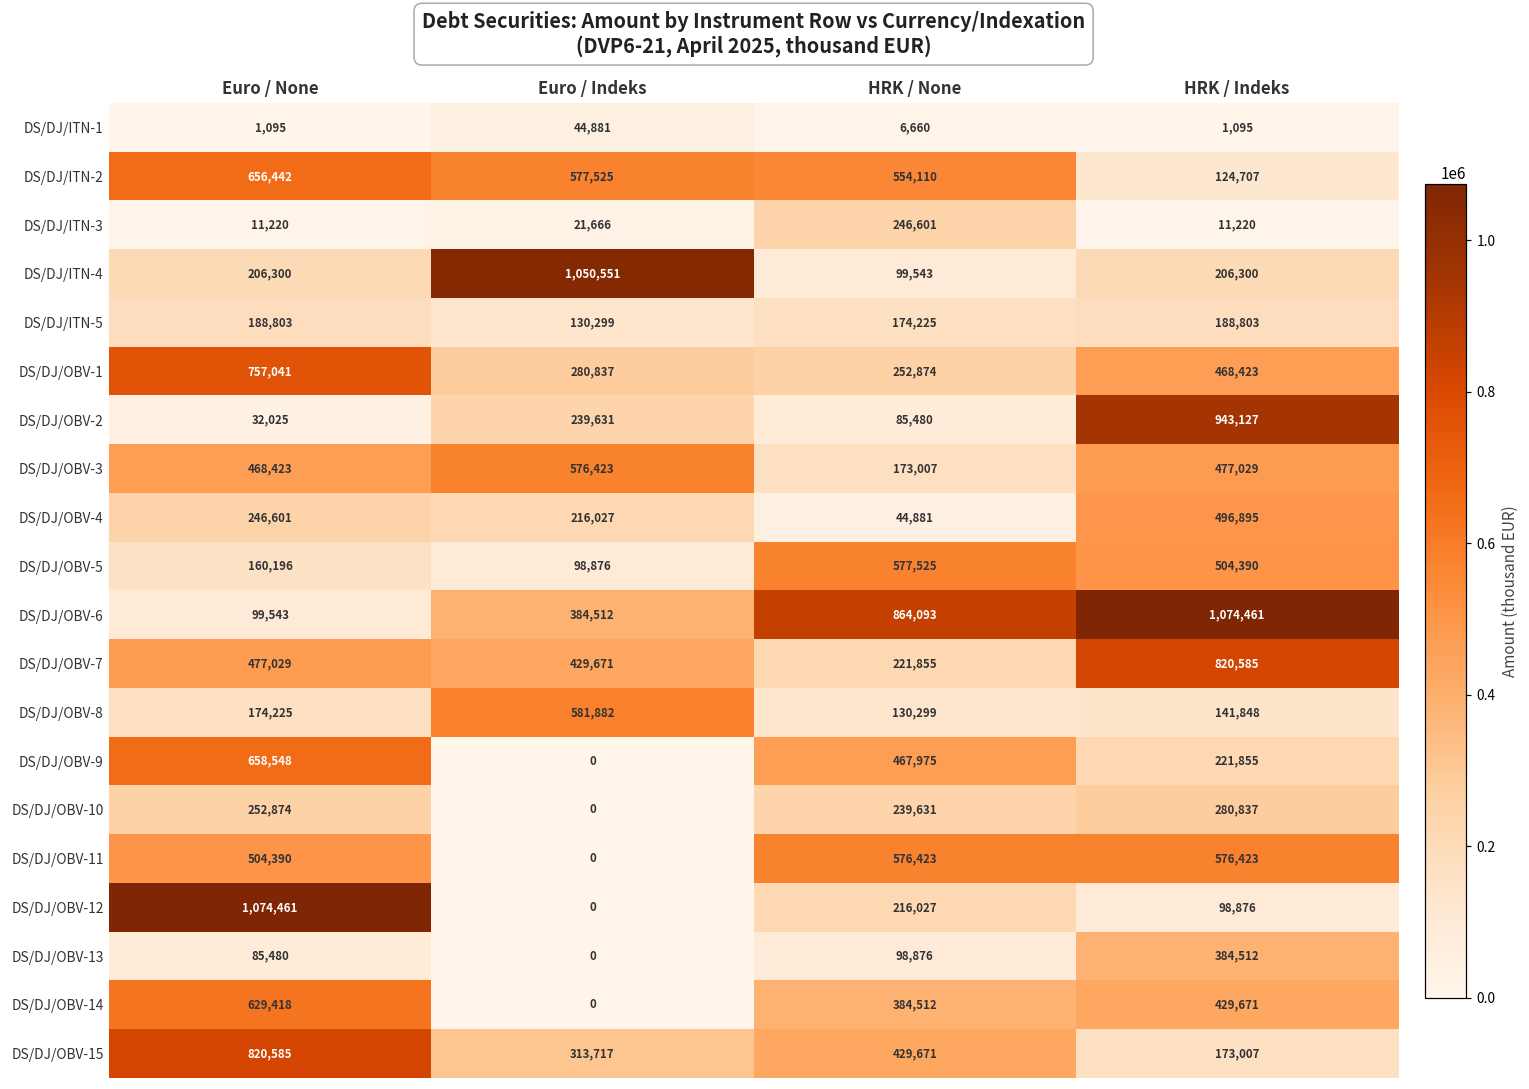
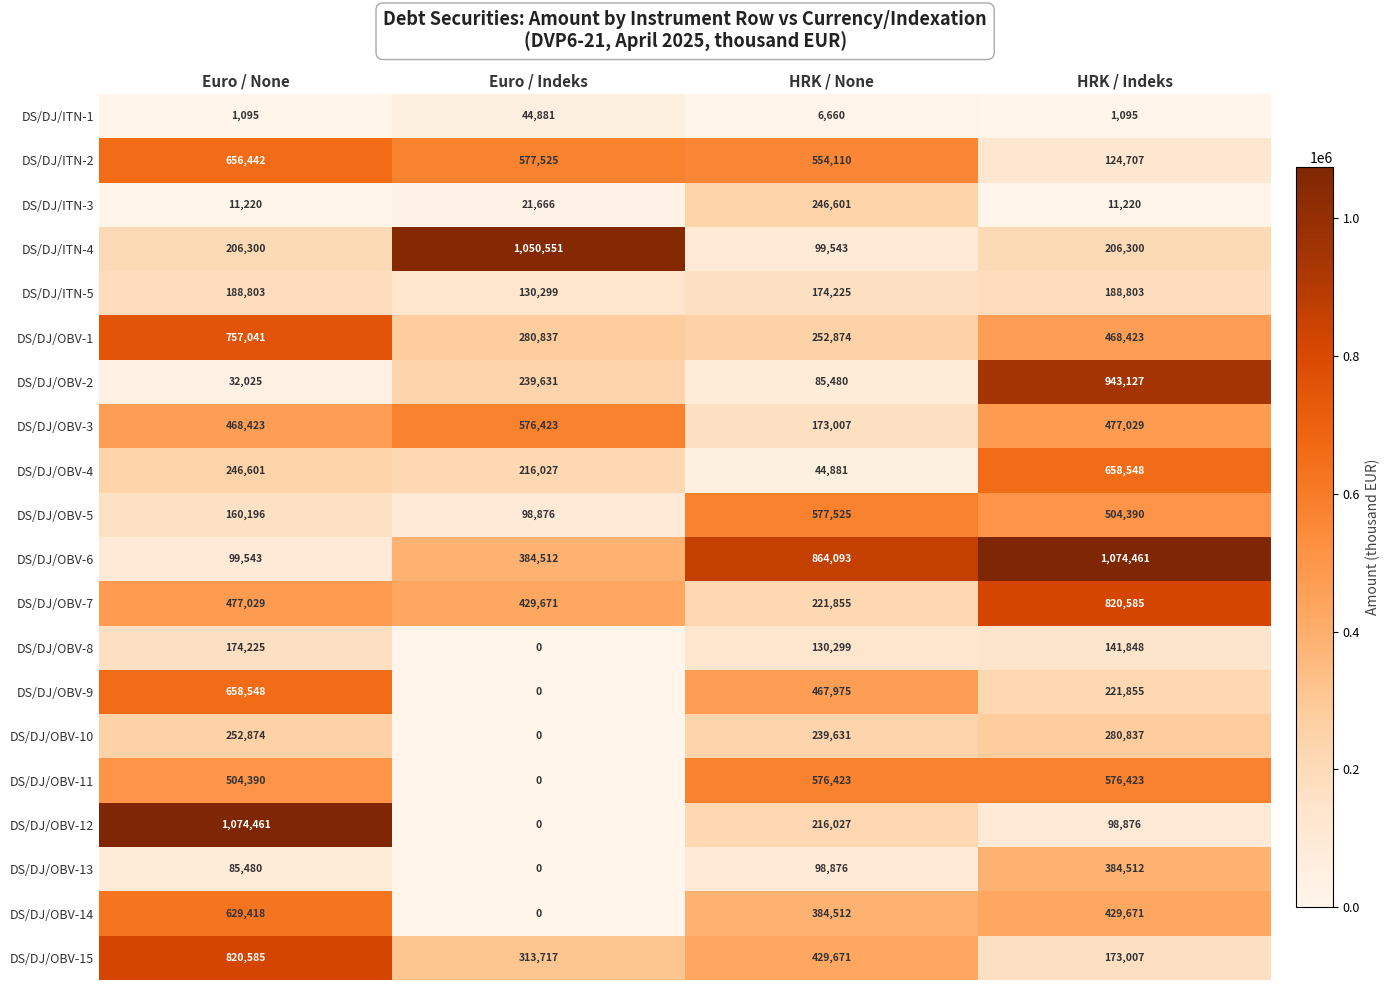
  {
    "DS/DJ/ITN-1": {
      "Euro / None": "1,095",
      "Euro / Indeks": "44,881",
      "HRK / None": "6,660",
      "HRK / Indeks": "1,095"
    },
    "DS/DJ/ITN-2": {
      "Euro / None": "656,442",
      "Euro / Indeks": "577,525",
      "HRK / None": "554,110",
      "HRK / Indeks": "124,707"
    },
    "DS/DJ/ITN-3": {
      "Euro / None": "11,220",
      "Euro / Indeks": "21,666",
      "HRK / None": "246,601",
      "HRK / Indeks": "11,220"
    },
    "DS/DJ/ITN-4": {
      "Euro / None": "206,300",
      "Euro / Indeks": "1,050,551",
      "HRK / None": "99,543",
      "HRK / Indeks": "206,300"
    },
    "DS/DJ/ITN-5": {
      "Euro / None": "188,803",
      "Euro / Indeks": "130,299",
      "HRK / None": "174,225",
      "HRK / Indeks": "188,803"
    },
    "DS/DJ/OBV-1": {
      "Euro / None": "757,041",
      "Euro / Indeks": "280,837",
      "HRK / None": "252,874",
      "HRK / Indeks": "468,423"
    },
    "DS/DJ/OBV-2": {
      "Euro / None": "32,025",
      "Euro / Indeks": "239,631",
      "HRK / None": "85,480",
      "HRK / Indeks": "943,127"
    },
    "DS/DJ/OBV-3": {
      "Euro / None": "468,423",
      "Euro / Indeks": "576,423",
      "HRK / None": "173,007",
      "HRK / Indeks": "477,029"
    },
    "DS/DJ/OBV-4": {
      "Euro / None": "246,601",
      "Euro / Indeks": "216,027",
      "HRK / None": "44,881",
-     "HRK / Indeks": "496,895"
+     "HRK / Indeks": "658,548"
    },
    "DS/DJ/OBV-5": {
      "Euro / None": "160,196",
      "Euro / Indeks": "98,876",
      "HRK / None": "577,525",
      "HRK / Indeks": "504,390"
    },
    "DS/DJ/OBV-6": {
      "Euro / None": "99,543",
      "Euro / Indeks": "384,512",
      "HRK / None": "864,093",
      "HRK / Indeks": "1,074,461"
    },
    "DS/DJ/OBV-7": {
      "Euro / None": "477,029",
      "Euro / Indeks": "429,671",
      "HRK / None": "221,855",
      "HRK / Indeks": "820,585"
    },
    "DS/DJ/OBV-8": {
      "Euro / None": "174,225",
-     "Euro / Indeks": "581,882",
+     "Euro / Indeks": "0",
      "HRK / None": "130,299",
      "HRK / Indeks": "141,848"
    },
    "DS/DJ/OBV-9": {
      "Euro / None": "658,548",
      "Euro / Indeks": "0",
      "HRK / None": "467,975",
      "HRK / Indeks": "221,855"
    },
    "DS/DJ/OBV-10": {
      "Euro / None": "252,874",
      "Euro / Indeks": "0",
      "HRK / None": "239,631",
      "HRK / Indeks": "280,837"
    },
    "DS/DJ/OBV-11": {
      "Euro / None": "504,390",
      "Euro / Indeks": "0",
      "HRK / None": "576,423",
      "HRK / Indeks": "576,423"
    },
    "DS/DJ/OBV-12": {
      "Euro / None": "1,074,461",
      "Euro / Indeks": "0",
      "HRK / None": "216,027",
      "HRK / Indeks": "98,876"
    },
    "DS/DJ/OBV-13": {
      "Euro / None": "85,480",
      "Euro / Indeks": "0",
      "HRK / None": "98,876",
      "HRK / Indeks": "384,512"
    },
    "DS/DJ/OBV-14": {
      "Euro / None": "629,418",
      "Euro / Indeks": "0",
      "HRK / None": "384,512",
      "HRK / Indeks": "429,671"
    },
    "DS/DJ/OBV-15": {
      "Euro / None": "820,585",
      "Euro / Indeks": "313,717",
      "HRK / None": "429,671",
      "HRK / Indeks": "173,007"
    }
  }
